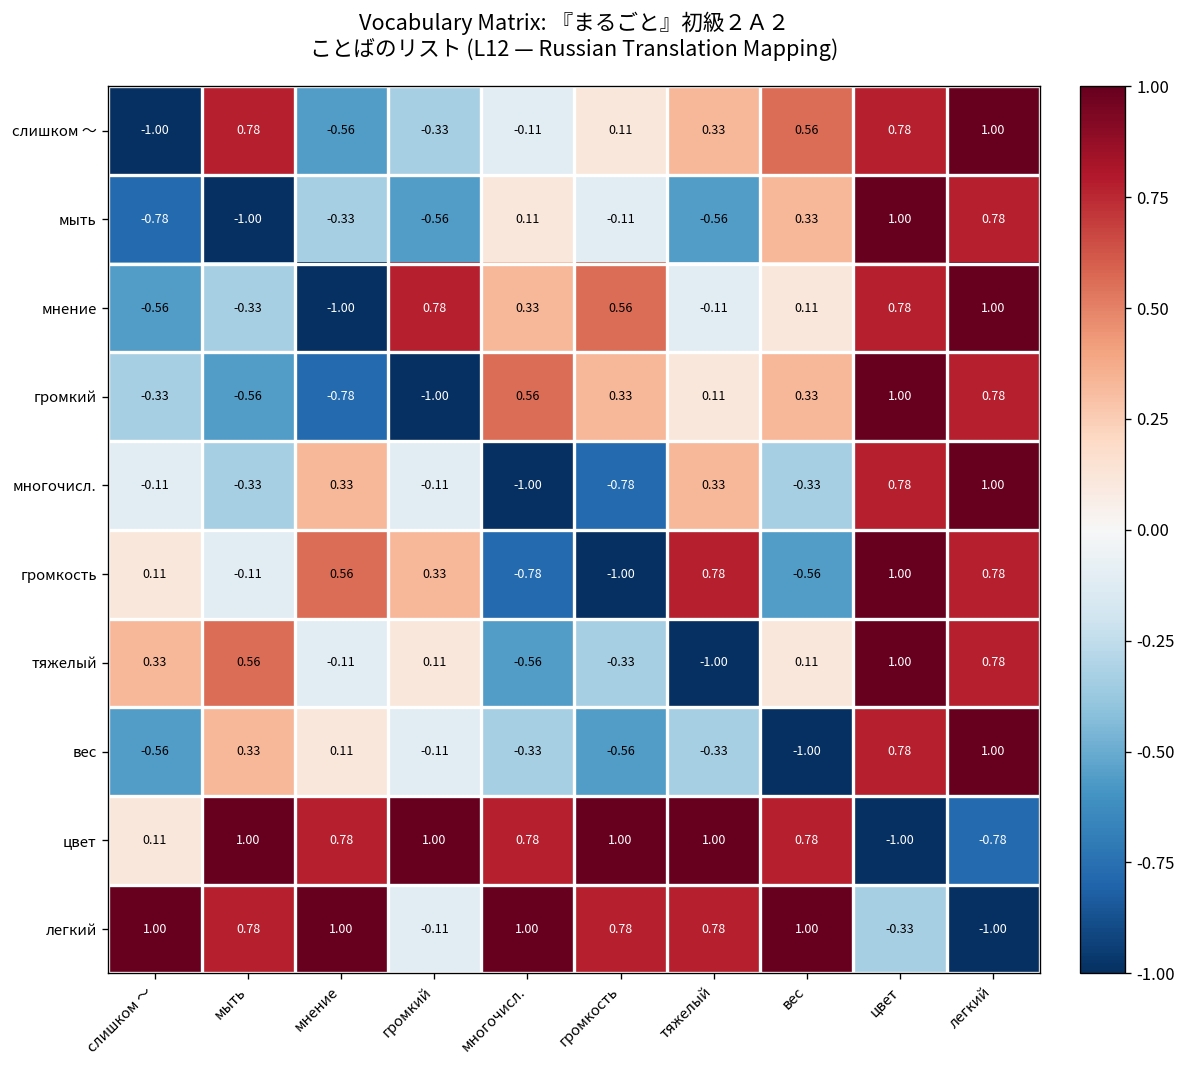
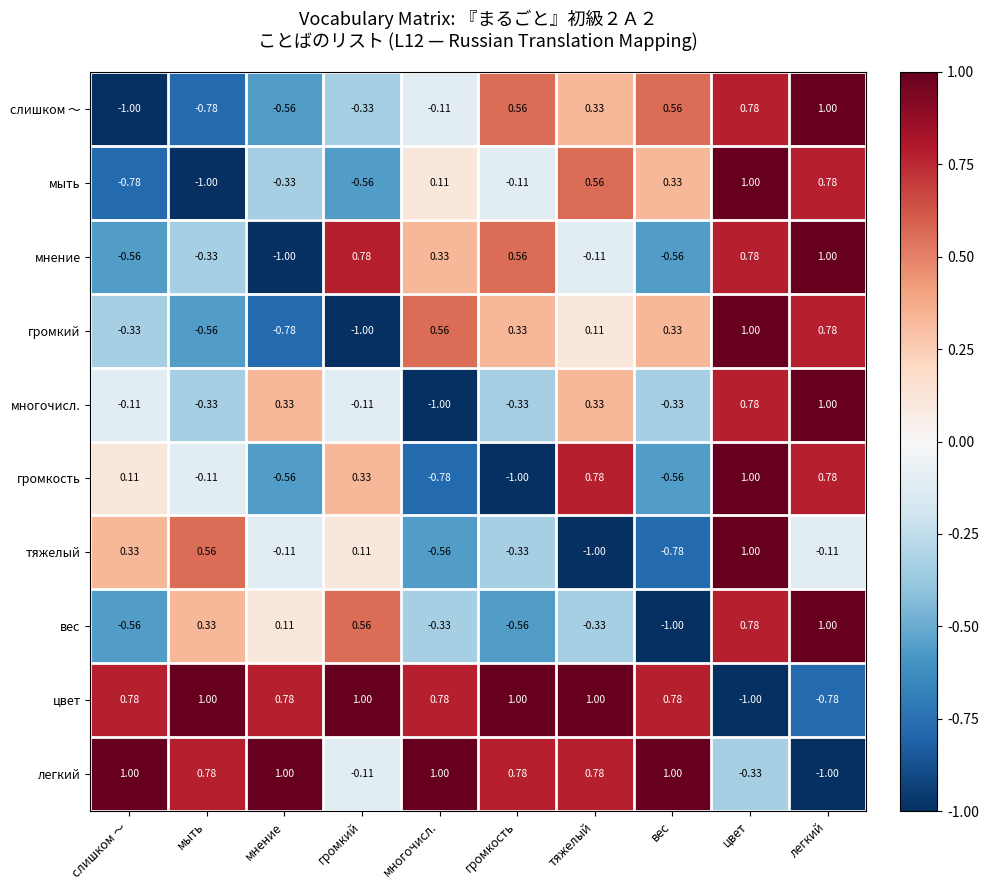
  {
    "слишком ～": {
      "слишком ～": -1.00,
-     "мыть": 0.78,
+     "мыть": -0.78,
      "мнение": -0.56,
      "громкий": -0.33,
      "многочисл.": -0.11,
-     "громкость": 0.11,
+     "громкость": 0.56,
      "тяжелый": 0.33,
      "вес": 0.56,
      "цвет": 0.78,
      "легкий": 1.00
    },
    "мыть": {
      "слишком ～": -0.78,
      "мыть": -1.00,
      "мнение": -0.33,
      "громкий": -0.56,
      "многочисл.": 0.11,
      "громкость": -0.11,
-     "тяжелый": -0.56,
+     "тяжелый": 0.56,
      "вес": 0.33,
      "цвет": 1.00,
      "легкий": 0.78
    },
    "мнение": {
      "слишком ～": -0.56,
      "мыть": -0.33,
      "мнение": -1.00,
      "громкий": 0.78,
      "многочисл.": 0.33,
      "громкость": 0.56,
      "тяжелый": -0.11,
-     "вес": 0.11,
+     "вес": -0.56,
      "цвет": 0.78,
      "легкий": 1.00
    },
    "громкий": {
      "слишком ～": -0.33,
      "мыть": -0.56,
      "мнение": -0.78,
      "громкий": -1.00,
      "многочисл.": 0.56,
      "громкость": 0.33,
      "тяжелый": 0.11,
      "вес": 0.33,
      "цвет": 1.00,
      "легкий": 0.78
    },
    "многочисл.": {
      "слишком ～": -0.11,
      "мыть": -0.33,
      "мнение": 0.33,
      "громкий": -0.11,
      "многочисл.": -1.00,
-     "громкость": -0.78,
+     "громкость": -0.33,
      "тяжелый": 0.33,
      "вес": -0.33,
      "цвет": 0.78,
      "легкий": 1.00
    },
    "громкость": {
      "слишком ～": 0.11,
      "мыть": -0.11,
-     "мнение": 0.56,
+     "мнение": -0.56,
      "громкий": 0.33,
      "многочисл.": -0.78,
      "громкость": -1.00,
      "тяжелый": 0.78,
      "вес": -0.56,
      "цвет": 1.00,
      "легкий": 0.78
    },
    "тяжелый": {
      "слишком ～": 0.33,
      "мыть": 0.56,
      "мнение": -0.11,
      "громкий": 0.11,
      "многочисл.": -0.56,
      "громкость": -0.33,
      "тяжелый": -1.00,
-     "вес": 0.11,
+     "вес": -0.78,
      "цвет": 1.00,
-     "легкий": 0.78
+     "легкий": -0.11
    },
    "вес": {
      "слишком ～": -0.56,
      "мыть": 0.33,
      "мнение": 0.11,
-     "громкий": -0.11,
+     "громкий": 0.56,
      "многочисл.": -0.33,
      "громкость": -0.56,
      "тяжелый": -0.33,
      "вес": -1.00,
      "цвет": 0.78,
      "легкий": 1.00
    },
    "цвет": {
-     "слишком ～": 0.11,
+     "слишком ～": 0.78,
      "мыть": 1.00,
      "мнение": 0.78,
      "громкий": 1.00,
      "многочисл.": 0.78,
      "громкость": 1.00,
      "тяжелый": 1.00,
      "вес": 0.78,
      "цвет": -1.00,
      "легкий": -0.78
    },
    "легкий": {
      "слишком ～": 1.00,
      "мыть": 0.78,
      "мнение": 1.00,
      "громкий": -0.11,
      "многочисл.": 1.00,
      "громкость": 0.78,
      "тяжелый": 0.78,
      "вес": 1.00,
      "цвет": -0.33,
      "легкий": -1.00
    }
  }
